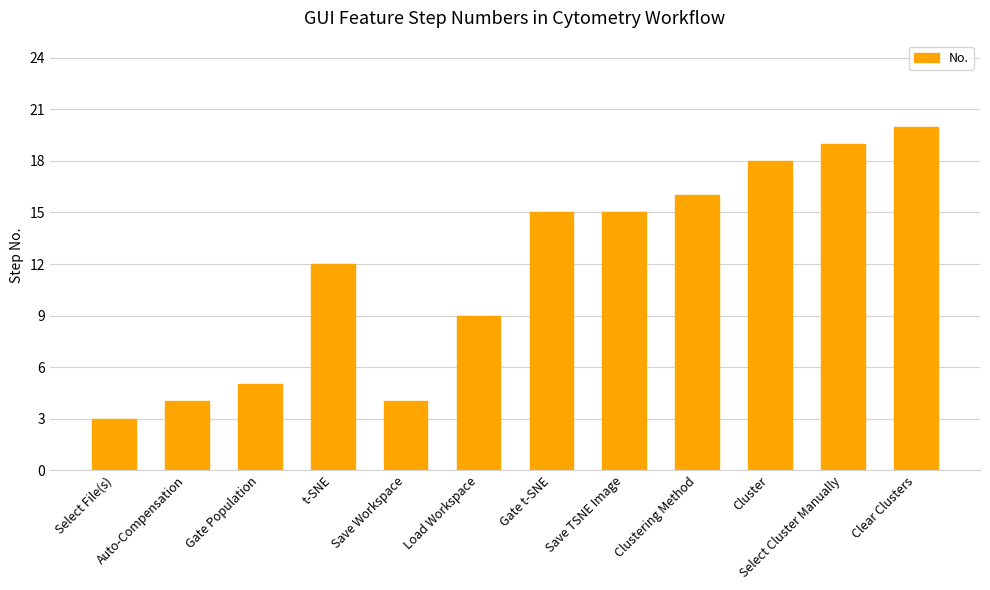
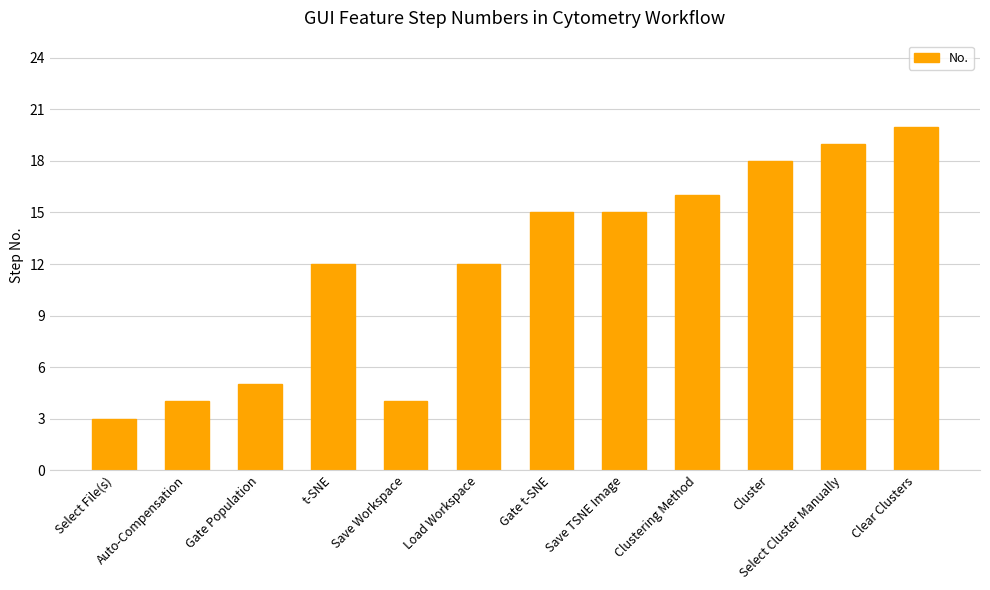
  {
    "Select File(s)": 3,
    "Auto-Compensation": 4,
    "Gate Population": 5,
    "t-SNE": 12,
    "Save Workspace": 4,
-   "Load Workspace": 9,
+   "Load Workspace": 12,
    "Gate t-SNE": 15,
    "Save TSNE Image": 15,
    "Clustering Method": 16,
    "Cluster": 18,
    "Select Cluster Manually": 19,
    "Clear Clusters": 20
  }
